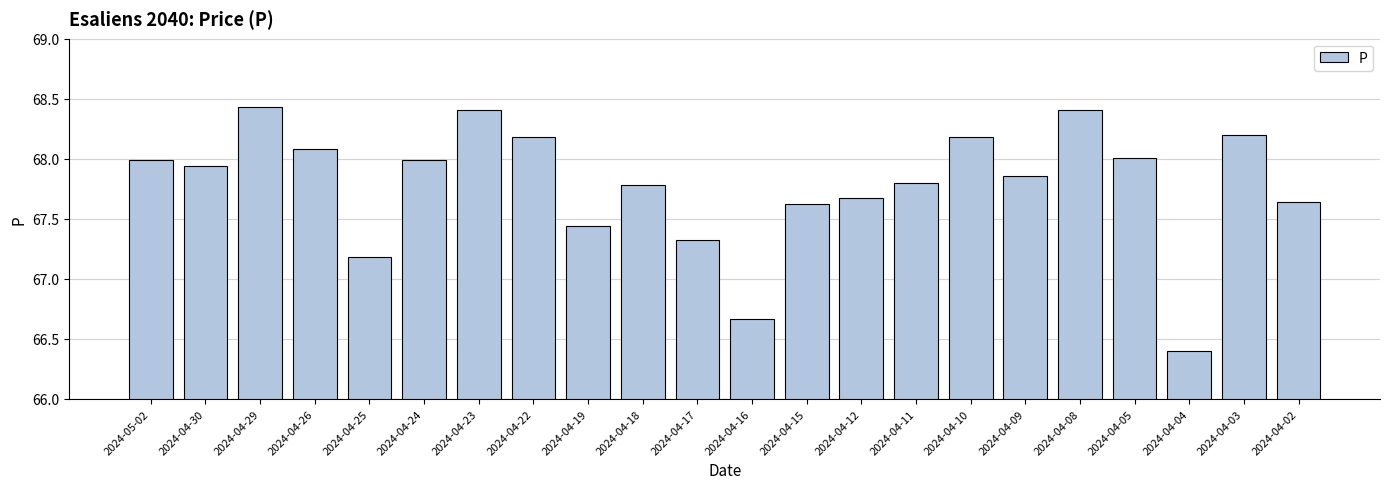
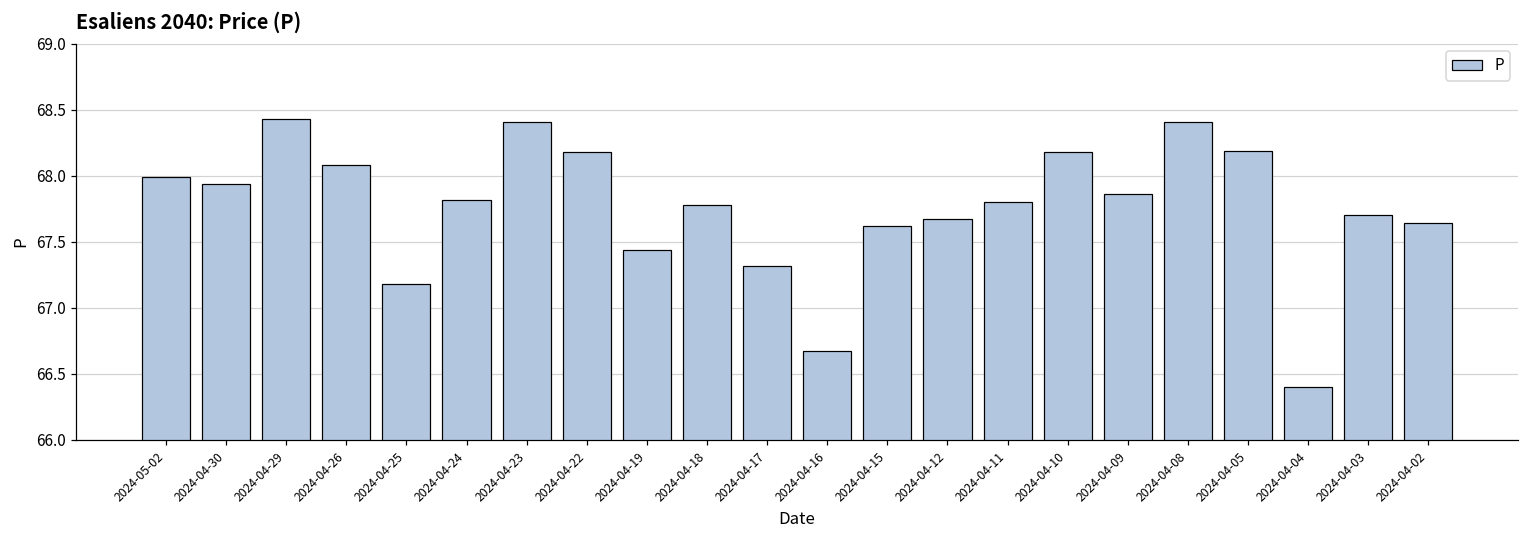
  {
    "2024-05-02": 67.99,
    "2024-04-30": 67.94,
    "2024-04-29": 68.43,
    "2024-04-26": 68.08,
    "2024-04-25": 67.18,
-   "2024-04-24": 67.99,
+   "2024-04-24": 67.82,
    "2024-04-23": 68.41,
    "2024-04-22": 68.18,
    "2024-04-19": 67.44,
    "2024-04-18": 67.78,
    "2024-04-17": 67.32,
    "2024-04-16": 66.67,
    "2024-04-15": 67.62,
    "2024-04-12": 67.67,
    "2024-04-11": 67.80,
    "2024-04-10": 68.18,
    "2024-04-09": 67.86,
    "2024-04-08": 68.41,
-   "2024-04-05": 68.01,
+   "2024-04-05": 68.19,
    "2024-04-04": 66.40,
-   "2024-04-03": 68.2,
+   "2024-04-03": 67.7,
    "2024-04-02": 67.64
  }
